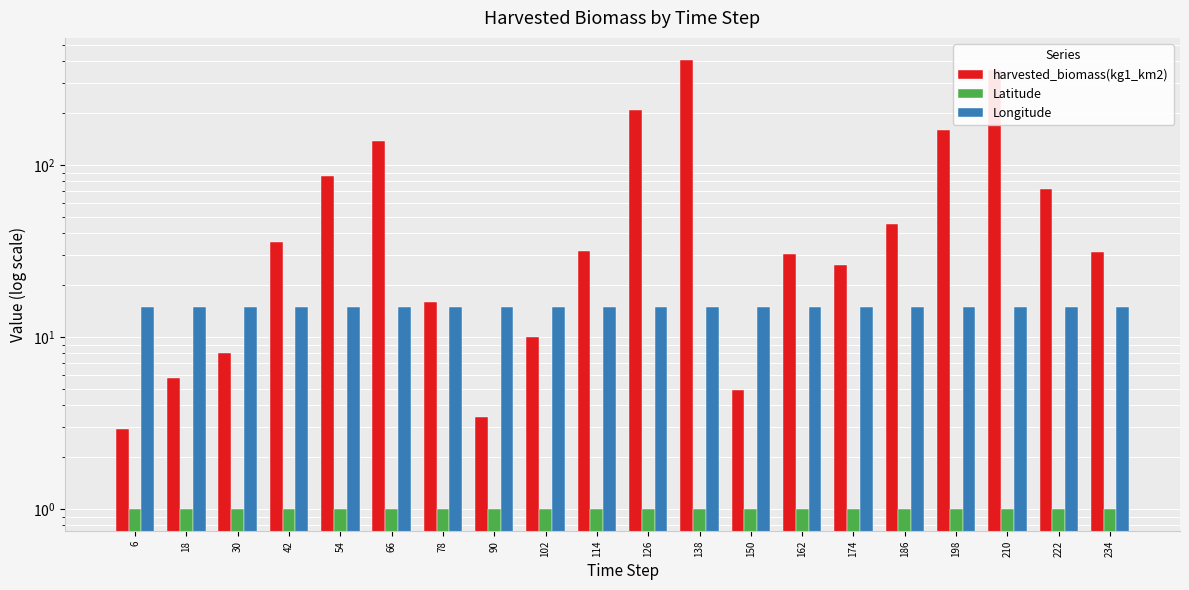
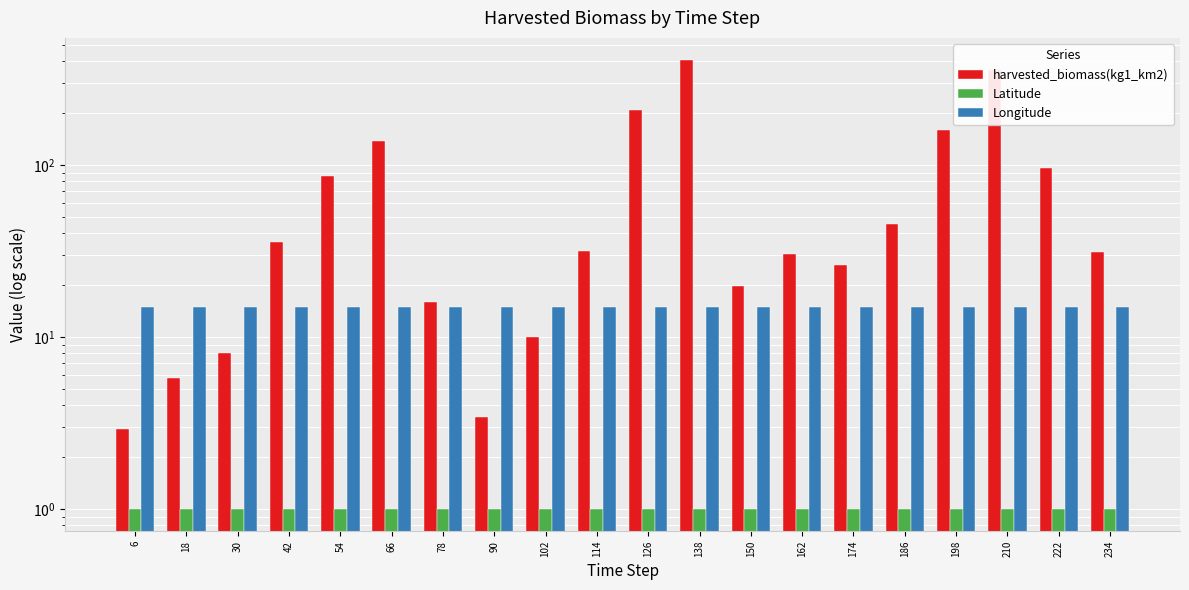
  {
    "harvested_biomass(kg1_km2)": {
      "6": 2.9,
      "18": 5.8,
      "30": 8,
      "42": 35,
      "54": 90,
      "66": 140,
      "78": 16,
      "90": 3.4,
      "102": 10,
      "114": 32,
      "126": 210,
      "138": 410,
-     "150": 4.9,
+     "150": 20,
      "162": 30,
      "174": 26,
      "186": 45,
      "198": 160,
-     "222": 73,
+     "222": 100,
      "234": 31
    },
    "Latitude": {
      "6": 1.0,
      "18": 1.0,
      "30": 1.0,
      "42": 1.0,
      "54": 1.0,
      "66": 1.0,
      "78": 1.0,
      "90": 1.0,
      "102": 1.0,
      "114": 1.0,
      "126": 1.0,
      "138": 1.0,
      "150": 1.0,
      "162": 1.0,
      "174": 1.0,
      "186": 1.0,
      "198": 1.0,
      "210": 1.0,
      "222": 1.0,
      "234": 1.0
    },
    "Longitude": {
      "6": 15,
      "18": 15,
      "30": 15,
      "42": 15,
      "54": 15,
      "66": 15,
      "78": 15,
      "90": 15,
      "102": 15,
      "114": 15,
      "126": 15,
      "138": 15,
      "150": 15,
      "162": 15,
      "174": 15,
      "186": 15,
      "198": 15,
      "210": 15,
      "222": 15,
      "234": 15
    }
  }
